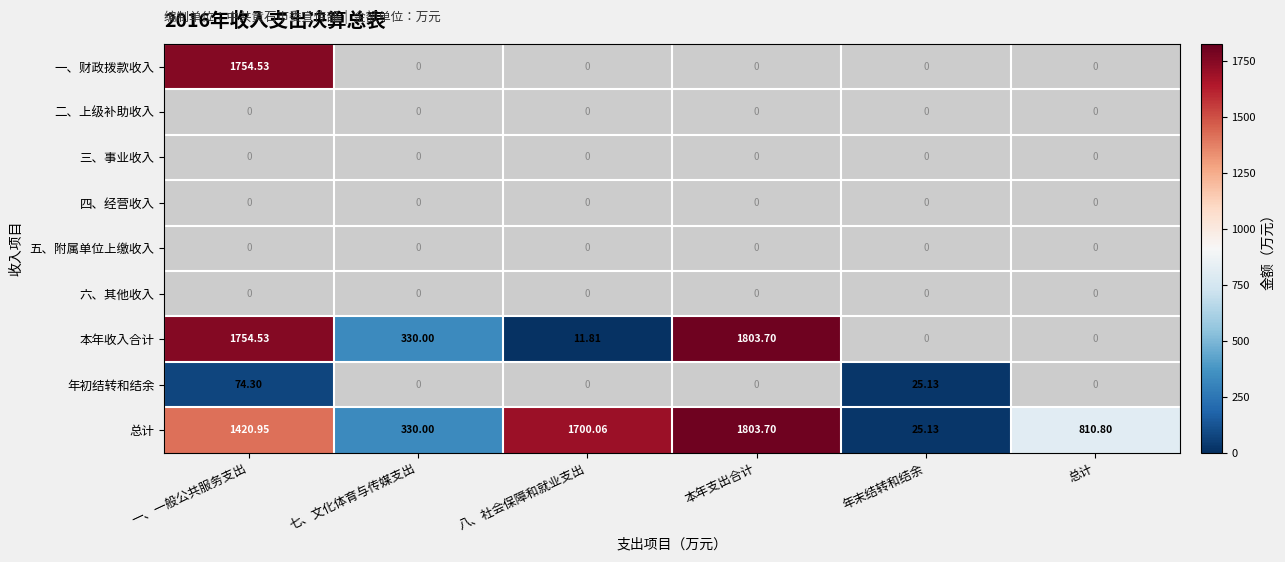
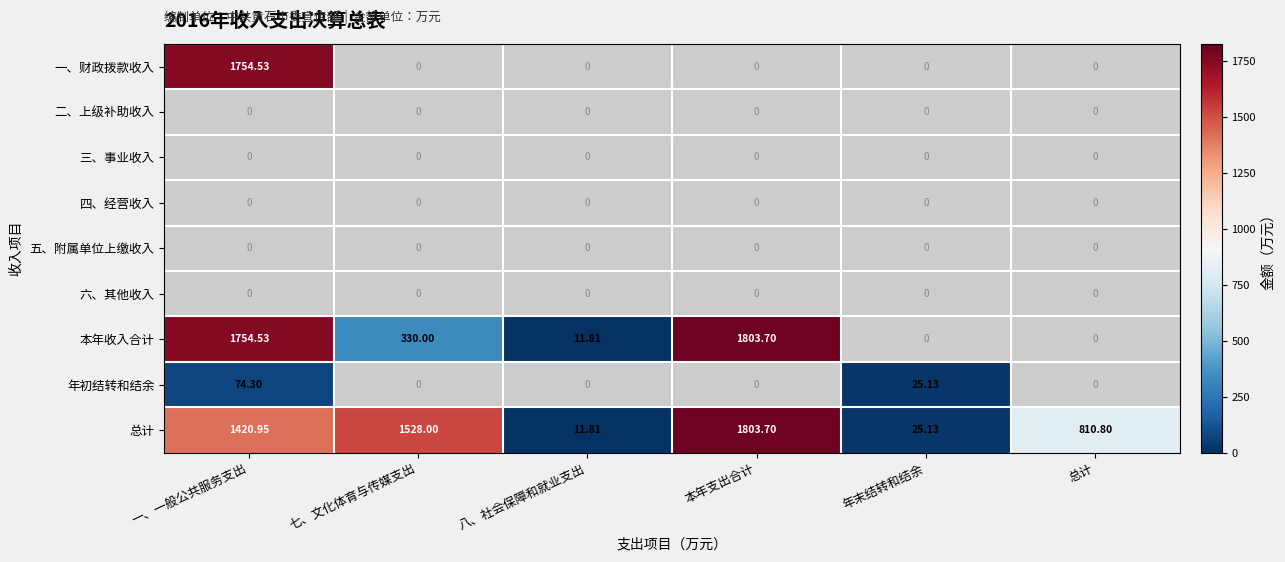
  {
    "一、财政拨款收入": {
      "一、一般公共服务支出": 1754.53
    },
    "本年收入合计": {
      "一、一般公共服务支出": 1754.53,
      "七、文化体育与传媒支出": 330.00,
      "八、社会保障和就业支出": 11.81,
      "本年支出合计": 1803.70
    },
    "年初结转和结余": {
      "一、一般公共服务支出": 74.30,
      "年末结转和结余": 25.13
    },
    "总计": {
      "一、一般公共服务支出": 1420.95,
-     "七、文化体育与传媒支出": 330.00,
-     "八、社会保障和就业支出": 1700.06,
+     "七、文化体育与传媒支出": 1528.00,
+     "八、社会保障和就业支出": 11.81,
      "本年支出合计": 1803.70,
      "年末结转和结余": 25.13,
      "总计": 810.80
    }
  }
